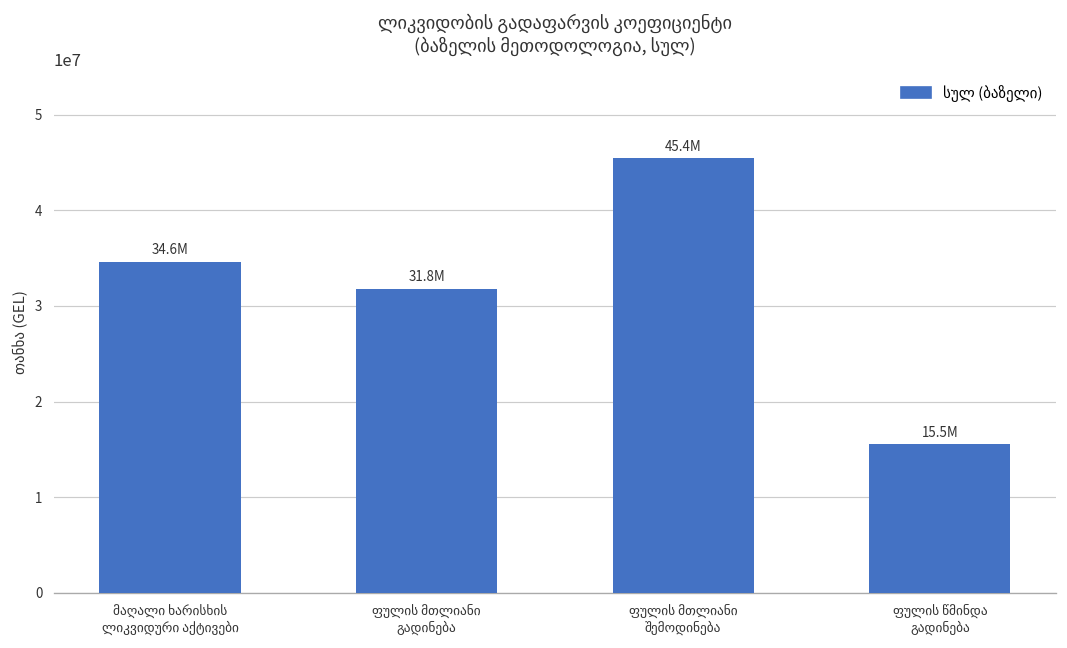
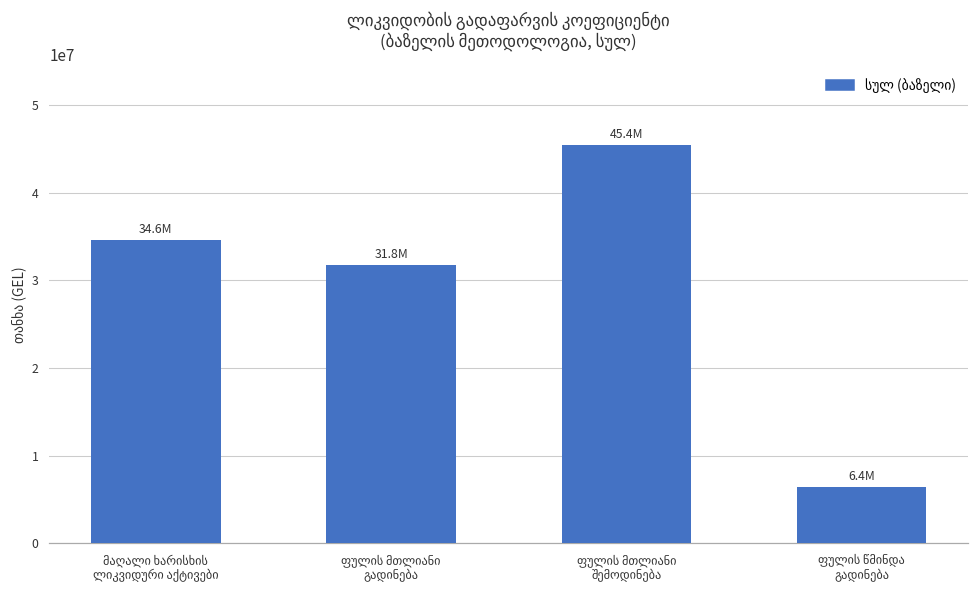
  {
    "მაღალი ხარისხის ლიკვიდური აქტივები": "34.6M",
    "ფულის მთლიანი გადინება": "31.8M",
    "ფულის მთლიანი შემოდინება": "45.4M",
-   "ფულის წმინდა გადინება": "15.5M"
+   "ფულის წმინდა გადინება": "6.4M"
  }
